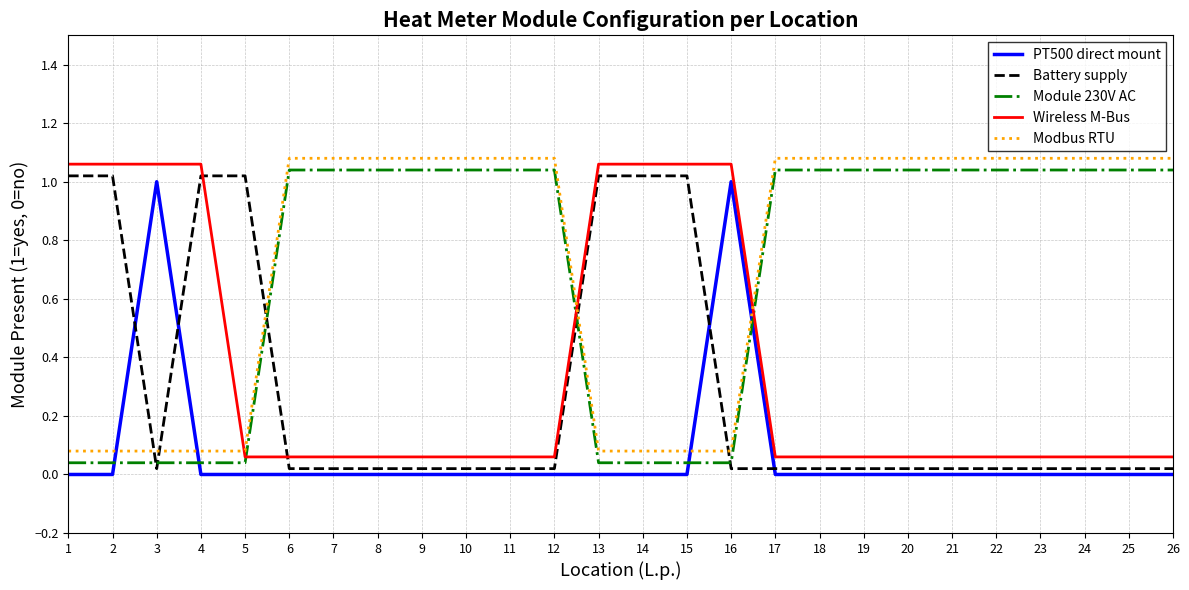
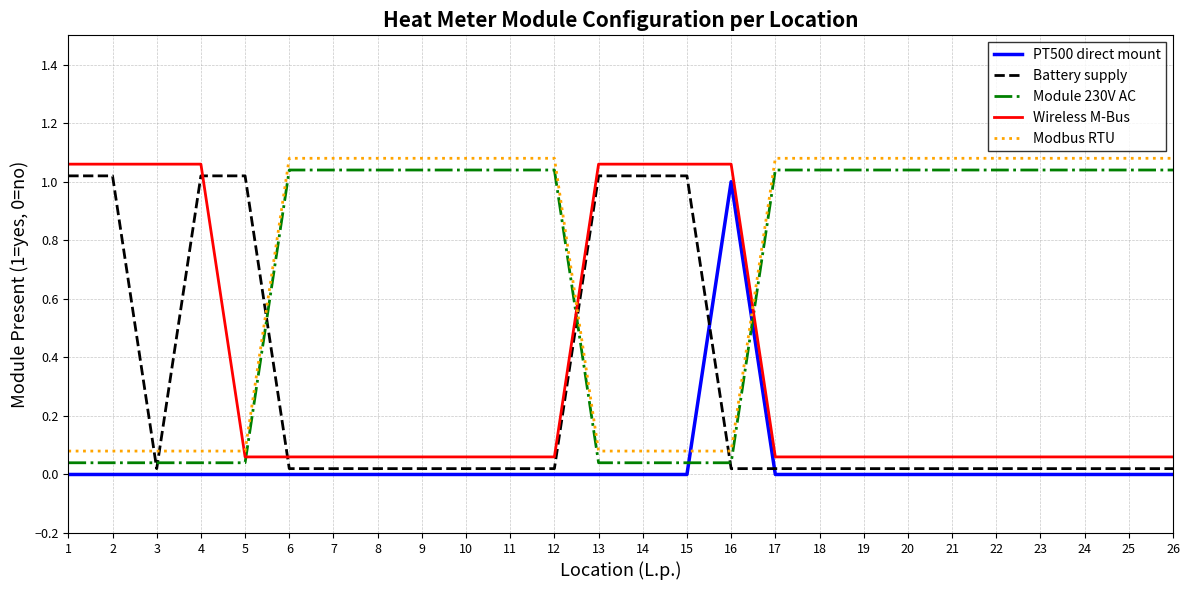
  {
    "PT500 direct mount": {
      "1": 0,
      "2": 0,
-     "3": 1,
+     "3": 0,
      "4": 0,
      "5": 0,
      "6": 0,
      "7": 0,
      "8": 0,
      "9": 0,
      "10": 0,
      "11": 0,
      "12": 0,
      "13": 0,
      "14": 0,
      "15": 0,
      "16": 1,
      "17": 0,
      "18": 0,
      "19": 0,
      "20": 0,
      "21": 0,
      "22": 0,
      "23": 0,
      "24": 0,
      "25": 0,
      "26": 0
    },
    "Battery supply": {
      "1": 1.02,
      "2": 1.02,
      "3": 0.02,
      "4": 1.02,
      "5": 1.02,
      "6": 0.02,
      "7": 0.02,
      "8": 0.02,
      "9": 0.02,
      "10": 0.02,
      "11": 0.02,
      "12": 0.02,
      "13": 1.02,
      "14": 1.02,
      "15": 1.02,
      "16": 0.02,
      "17": 0.02,
      "18": 0.02,
      "19": 0.02,
      "20": 0.02,
      "21": 0.02,
      "22": 0.02,
      "23": 0.02,
      "24": 0.02,
      "25": 0.02,
      "26": 0.02
    },
    "Module 230V AC": {
      "1": 0.04,
      "2": 0.04,
      "3": 0.04,
      "4": 0.04,
      "5": 0.04,
      "6": 1.04,
      "7": 1.04,
      "8": 1.04,
      "9": 1.04,
      "10": 1.04,
      "11": 1.04,
      "12": 1.04,
      "13": 0.04,
      "14": 0.04,
      "15": 0.04,
      "16": 0.04,
      "17": 1.04,
      "18": 1.04,
      "19": 1.04,
      "20": 1.04,
      "21": 1.04,
      "22": 1.04,
      "23": 1.04,
      "24": 1.04,
      "25": 1.04,
      "26": 1.04
    },
    "Wireless M-Bus": {
      "1": 1.06,
      "2": 1.06,
      "3": 1.06,
      "4": 1.06,
      "5": 0.06,
      "6": 0.06,
      "7": 0.06,
      "8": 0.06,
      "9": 0.06,
      "10": 0.06,
      "11": 0.06,
      "12": 0.06,
      "13": 1.06,
      "14": 1.06,
      "15": 1.06,
      "16": 1.06,
      "17": 0.06,
      "18": 0.06,
      "19": 0.06,
      "20": 0.06,
      "21": 0.06,
      "22": 0.06,
      "23": 0.06,
      "24": 0.06,
      "25": 0.06,
      "26": 0.06
    },
    "Modbus RTU": {
      "1": 0.08,
      "2": 0.08,
      "3": 0.08,
      "4": 0.08,
      "5": 0.08,
      "6": 1.08,
      "7": 1.08,
      "8": 1.08,
      "9": 1.08,
      "10": 1.08,
      "11": 1.08,
      "12": 1.08,
      "13": 0.08,
      "14": 0.08,
      "15": 0.08,
      "16": 0.08,
      "17": 1.08,
      "18": 1.08,
      "19": 1.08,
      "20": 1.08,
      "21": 1.08,
      "22": 1.08,
      "23": 1.08,
      "24": 1.08,
      "25": 1.08,
      "26": 1.08
    }
  }
